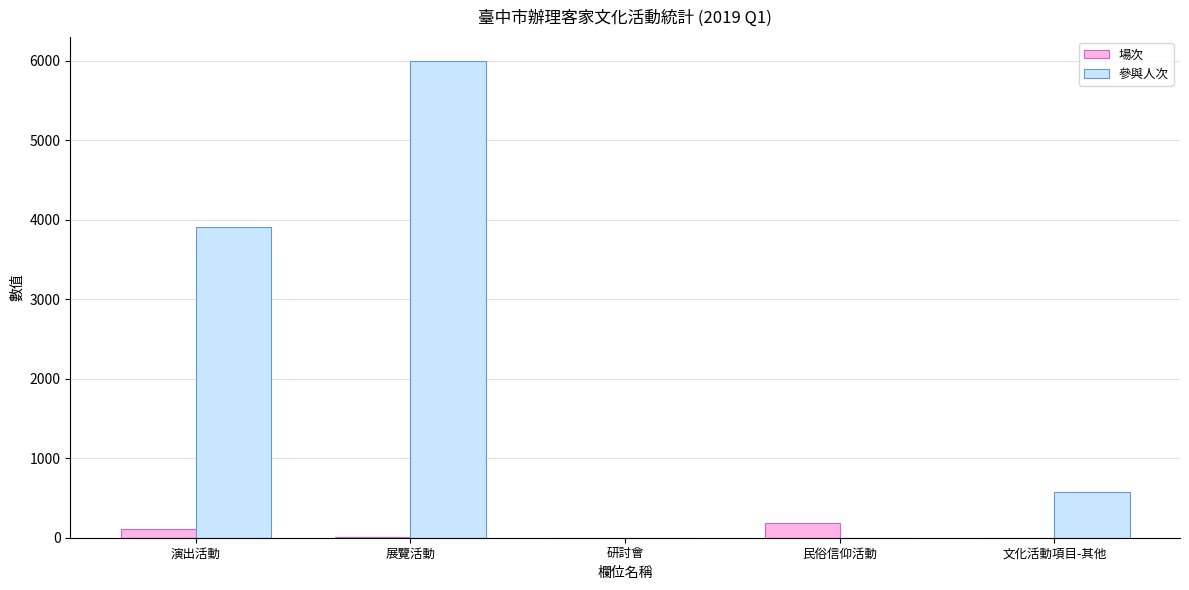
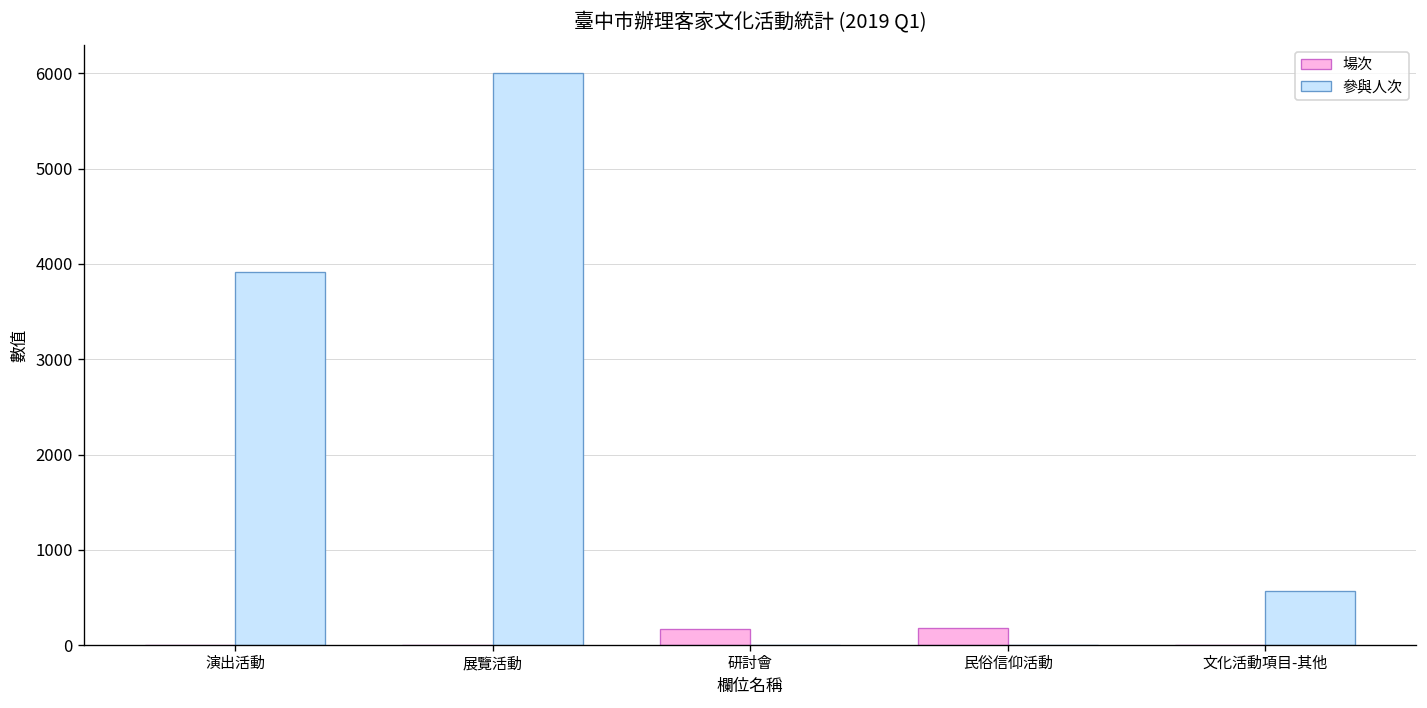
  {
    "場次": {
-     "演出活動": 100,
-     "研討會": 0,
+     "演出活動": 0,
+     "研討會": 200,
      "民俗信仰活動": 200
    },
    "參與人次": {
      "演出活動": 3900,
      "展覽活動": 6000,
      "研討會": 0,
      "民俗信仰活動": 0,
      "文化活動項目-其他": 600
    }
  }
